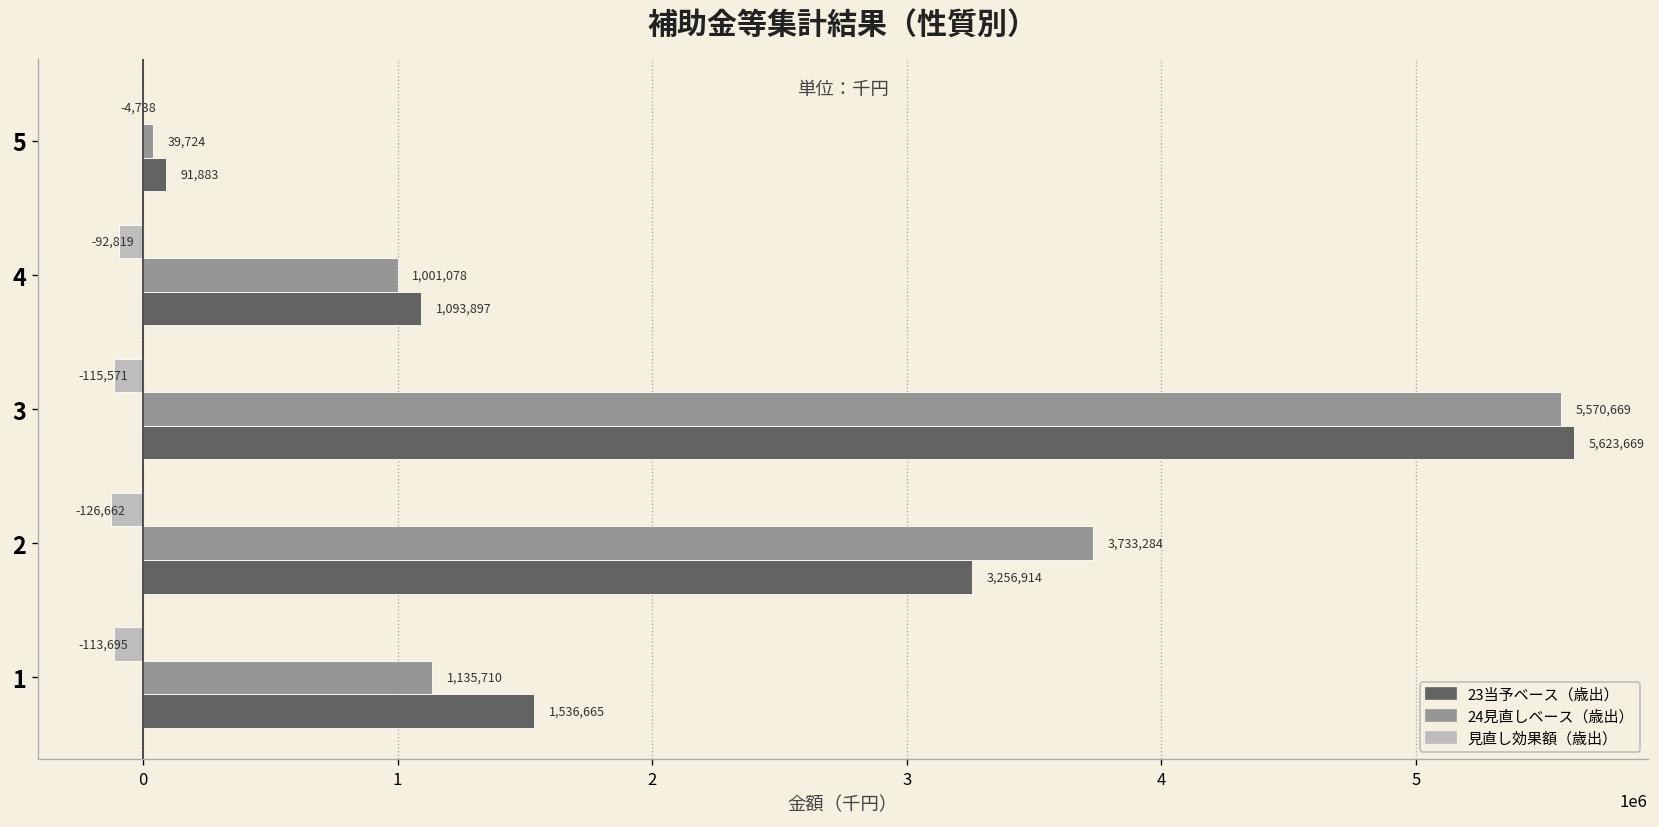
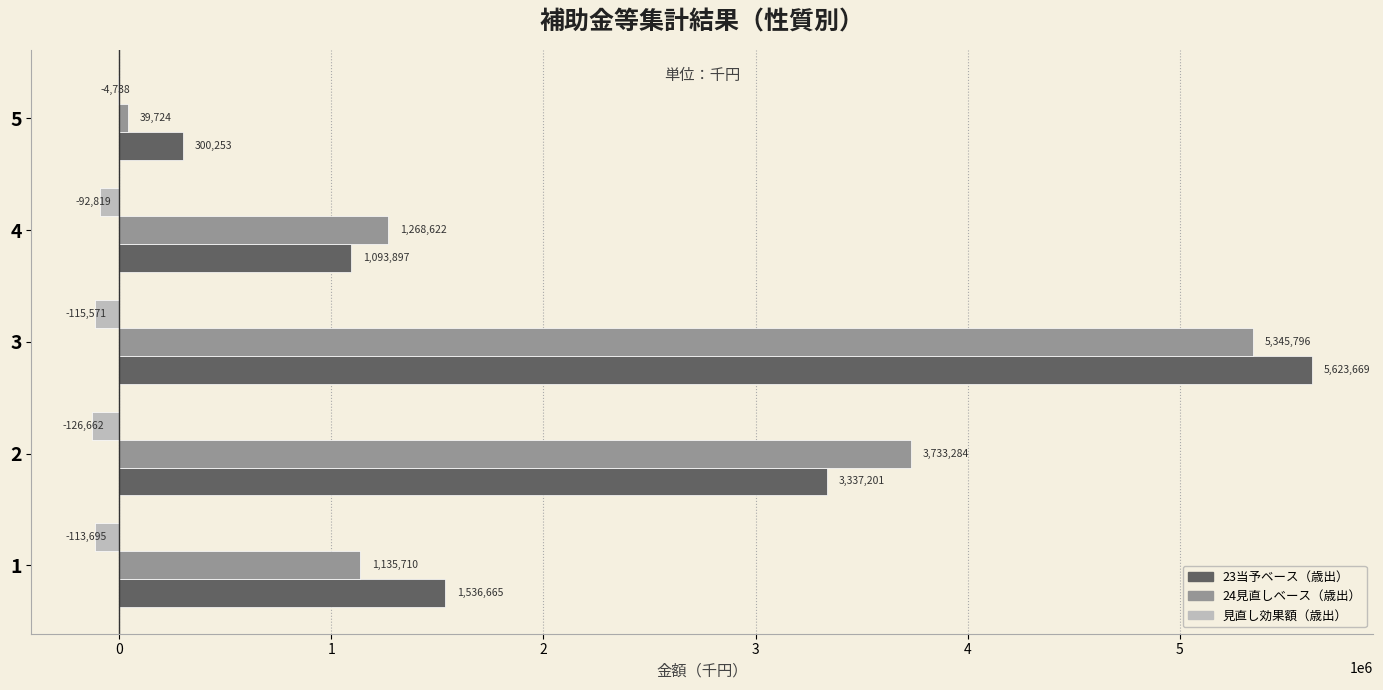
  {
    "23当予ベース（歳出）": {
-     "5": "91,883",
+     "5": "300,253",
      "4": "1,093,897",
      "3": "5,623,669",
-     "2": "3,256,914",
+     "2": "3,337,201",
      "1": "1,536,665"
    },
    "24見直しベース（歳出）": {
      "5": "39,724",
-     "4": "1,001,078",
-     "3": "5,570,669",
+     "4": "1,268,622",
+     "3": "5,345,796",
      "2": "3,733,284",
      "1": "1,135,710"
    },
    "見直し効果額（歳出）": {
      "5": "-4,738",
      "4": "-92,819",
      "3": "-115,571",
      "2": "-126,662",
      "1": "-113,695"
    }
  }
